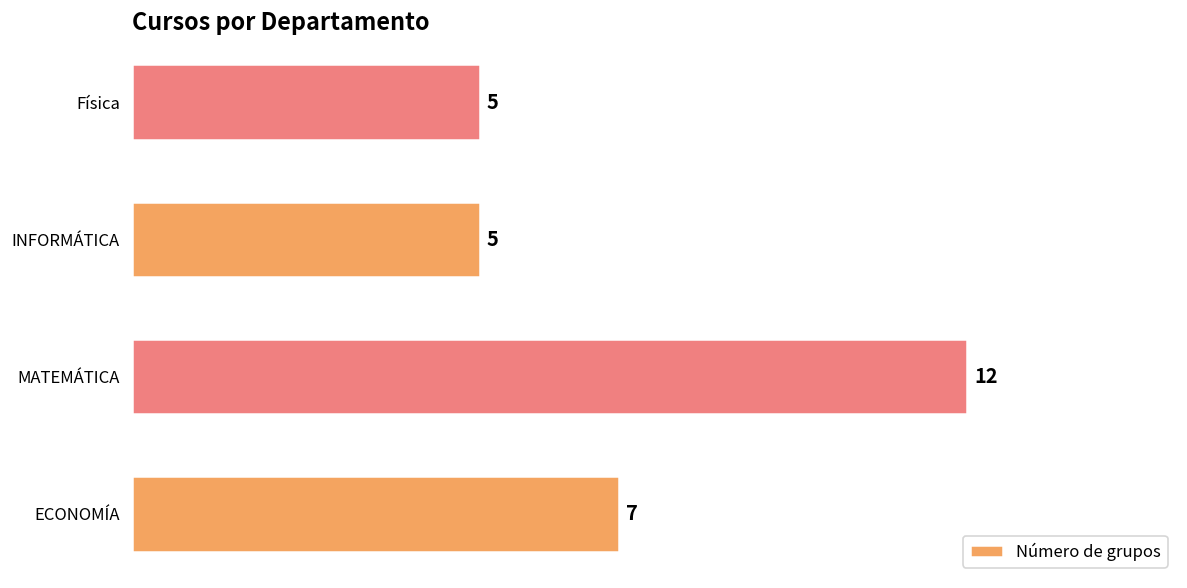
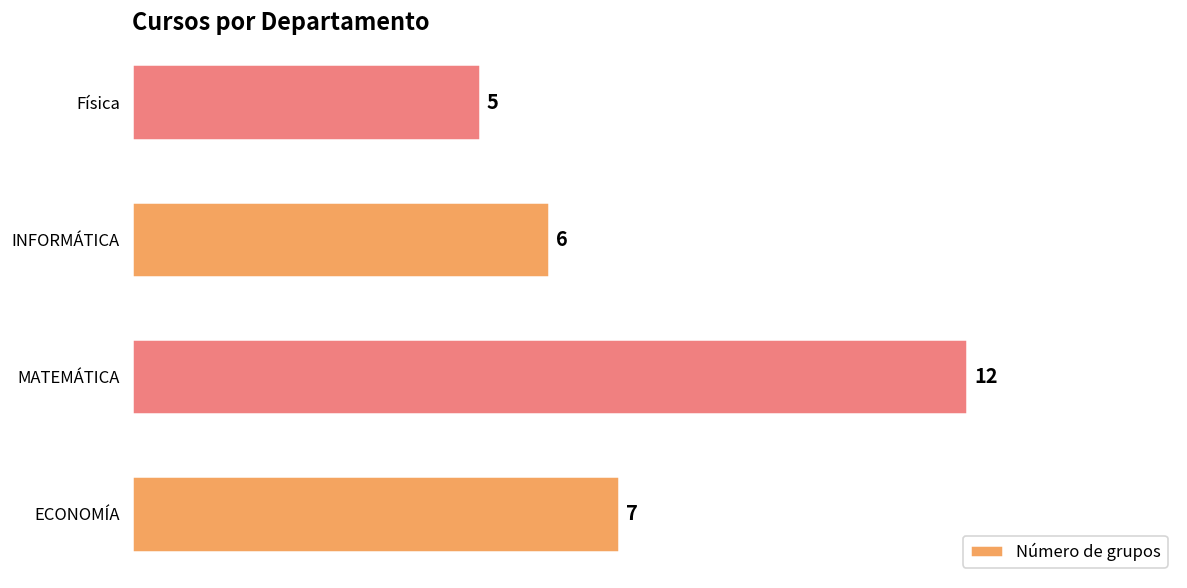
  {
    "Física": 5,
-   "INFORMÁTICA": 5,
+   "INFORMÁTICA": 6,
    "MATEMÁTICA": 12,
    "ECONOMÍA": 7
  }
